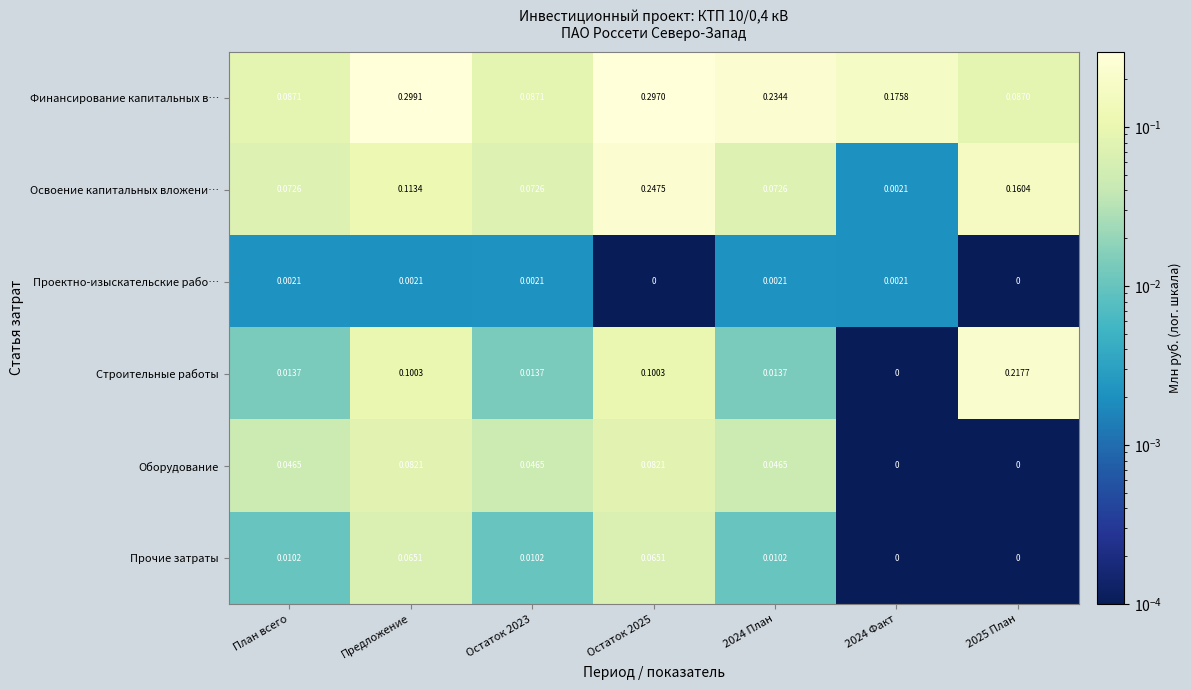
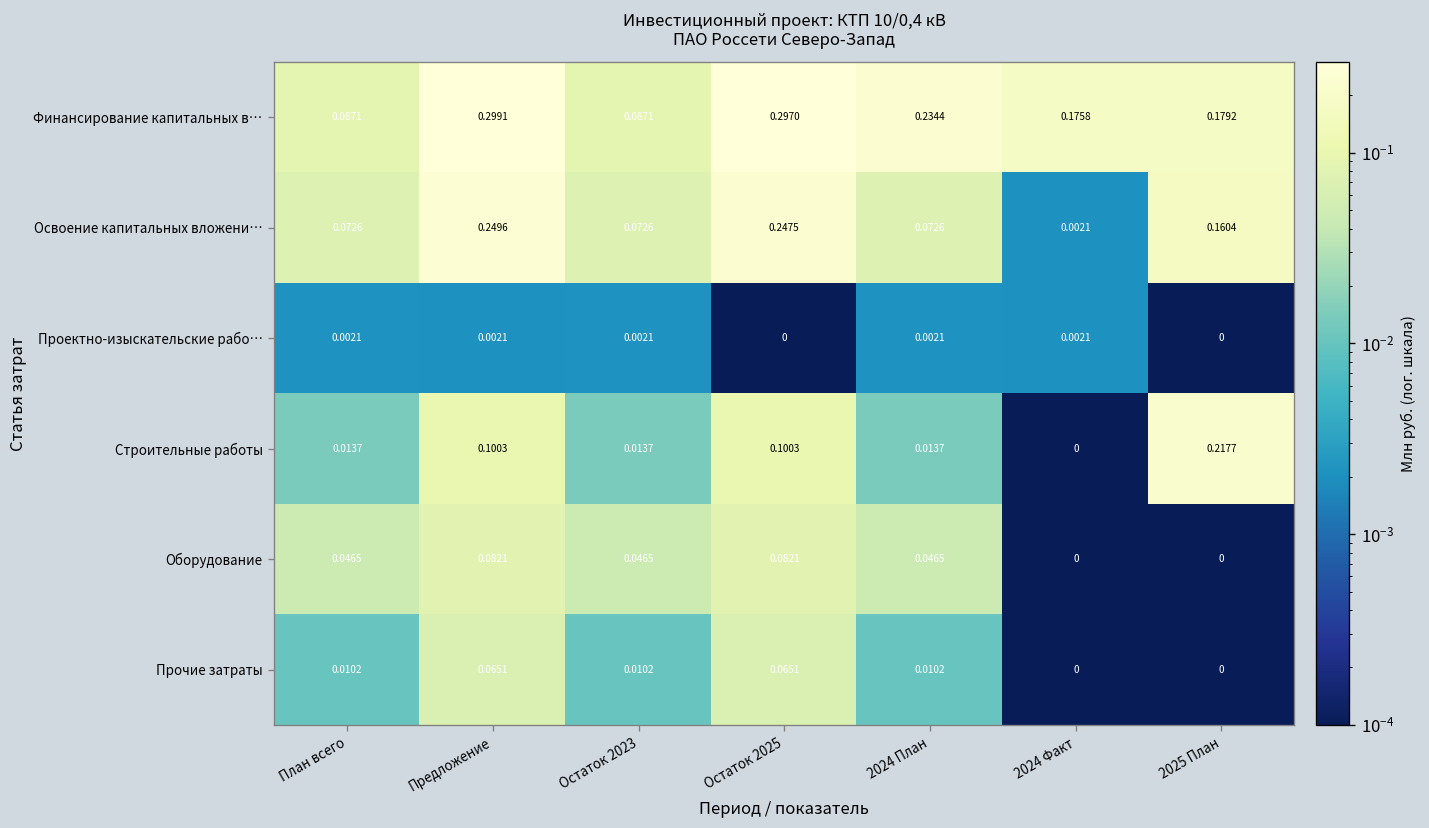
  {
    "Финансирование капитальных в…": {
      "План всего": 0.0871,
      "Предложение": 0.2991,
      "Остаток 2023": 0.0871,
      "Остаток 2025": 0.2970,
      "2024 План": 0.2344,
      "2024 Факт": 0.1758,
-     "2025 План": 0.0870
+     "2025 План": 0.1792
    },
    "Освоение капитальных вложени…": {
      "План всего": 0.0726,
-     "Предложение": 0.1134,
+     "Предложение": 0.2496,
      "Остаток 2023": 0.0726,
      "Остаток 2025": 0.2475,
      "2024 План": 0.0726,
      "2024 Факт": 0.0021,
      "2025 План": 0.1604
    },
    "Проектно-изыскательские рабо…": {
      "План всего": 0.0021,
      "Предложение": 0.0021,
      "Остаток 2023": 0.0021,
      "Остаток 2025": 0,
      "2024 План": 0.0021,
      "2024 Факт": 0.0021,
      "2025 План": 0
    },
    "Строительные работы": {
      "План всего": 0.0137,
      "Предложение": 0.1003,
      "Остаток 2023": 0.0137,
      "Остаток 2025": 0.1003,
      "2024 План": 0.0137,
      "2024 Факт": 0,
      "2025 План": 0.2177
    },
    "Оборудование": {
      "План всего": 0.0465,
      "Предложение": 0.0821,
      "Остаток 2023": 0.0465,
      "Остаток 2025": 0.0821,
      "2024 План": 0.0465,
      "2024 Факт": 0,
      "2025 План": 0
    },
    "Прочие затраты": {
      "План всего": 0.0102,
      "Предложение": 0.0651,
      "Остаток 2023": 0.0102,
      "Остаток 2025": 0.0651,
      "2024 План": 0.0102,
      "2024 Факт": 0,
      "2025 План": 0
    }
  }
